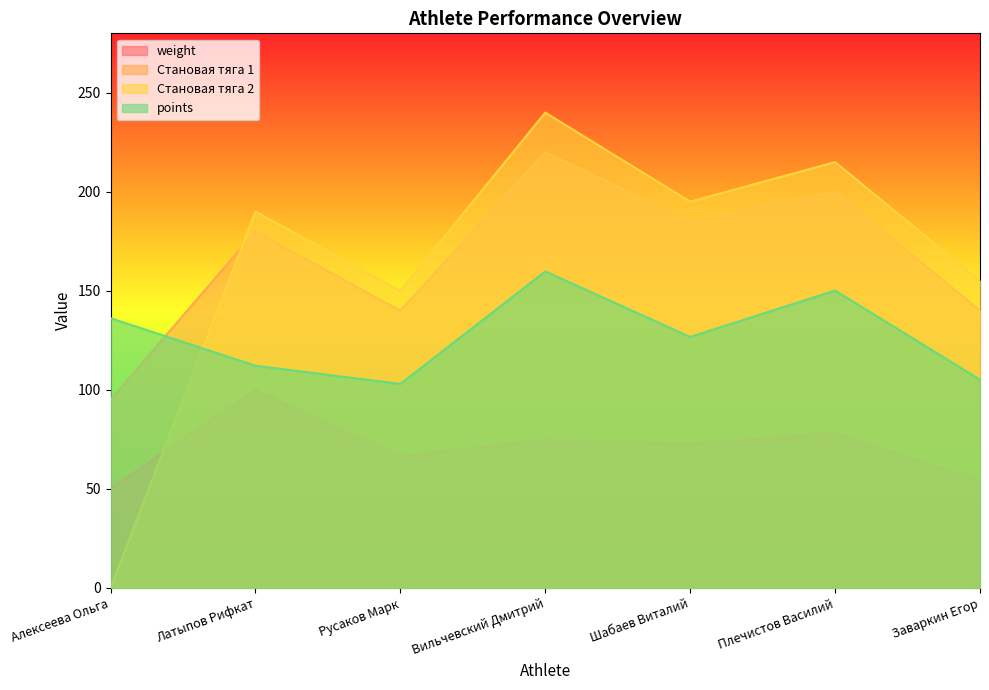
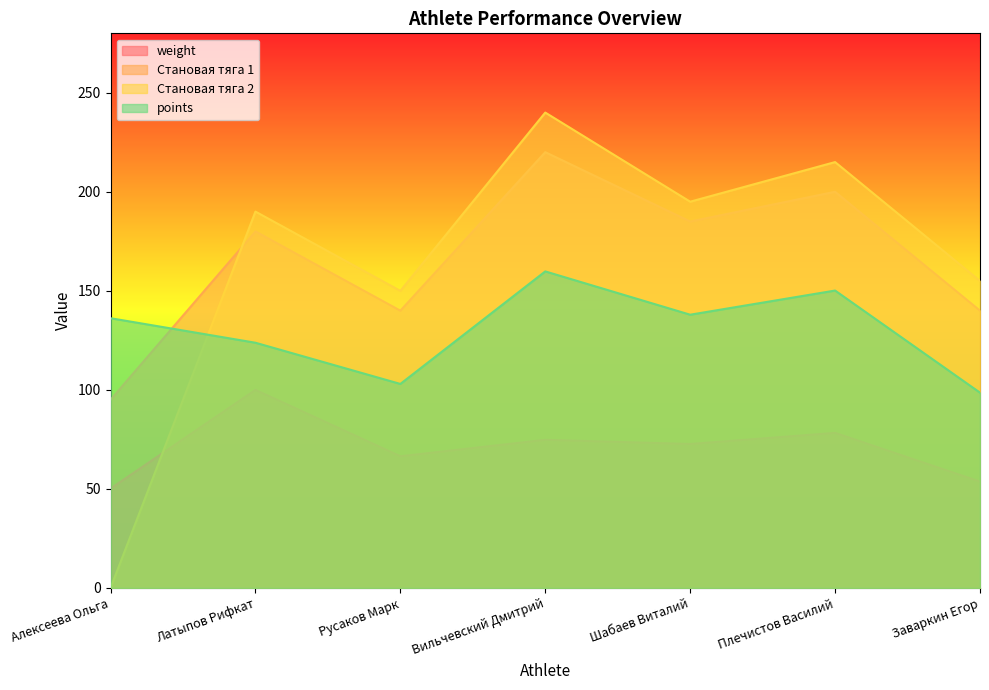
  {
    "weight": {
      "Алексеева Ольга": 50,
      "Латыпов Рифкат": 100,
      "Русаков Марк": 67,
      "Вильчевский Дмитрий": 75,
      "Шабаев Виталий": 73,
      "Плечистов Василий": 78,
      "Заваркин Егор": 54
    },
    "points": {
      "Алексеева Ольга": 136,
-     "Латыпов Рифкат": 112,
+     "Латыпов Рифкат": 124,
      "Русаков Марк": 103,
      "Вильчевский Дмитрий": 160,
-     "Шабаев Виталий": 127,
+     "Шабаев Виталий": 138,
      "Плечистов Василий": 150,
-     "Заваркин Егор": 105
+     "Заваркин Егор": 99
    }
  }
